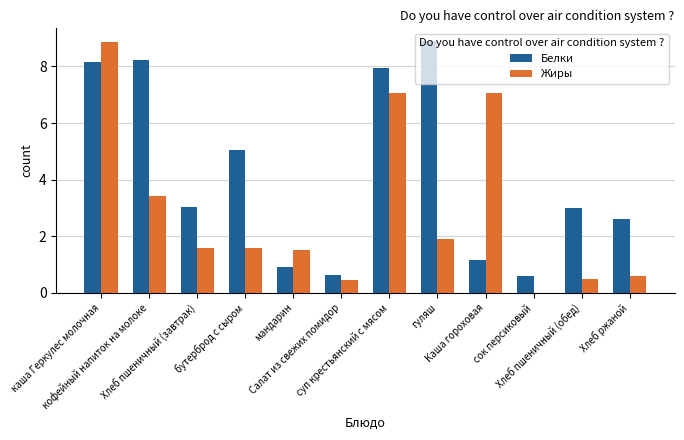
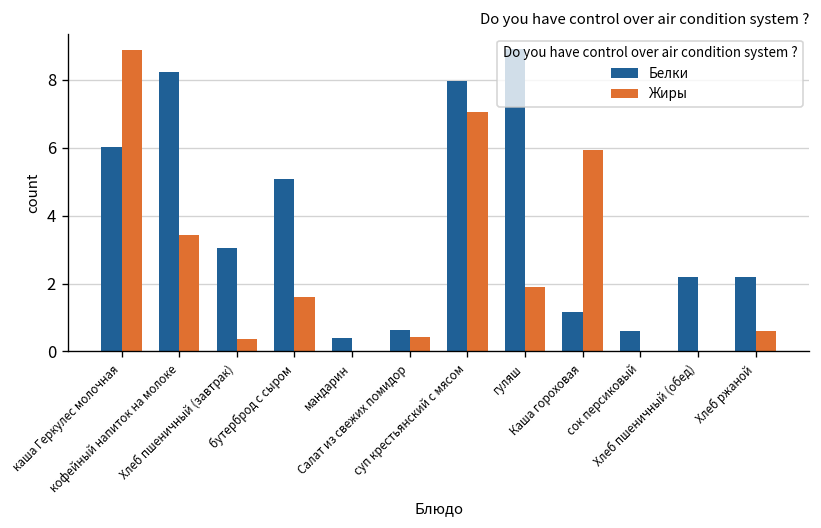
  {
    "Белки": {
-     "каша Геркулес молочная": 8.2,
+     "каша Геркулес молочная": 6.0,
      "кофейный напиток на молоке": 8.2,
      "Хлеб пшеничный (завтрак)": 3.0,
      "бутерброд с сыром": 5.1,
-     "мандарин": 0.9,
+     "мандарин": 0.4,
      "Салат из свежих помидор": 0.6,
      "суп крестьянский с мясом": 8.0,
      "Каша гороховая": 1.2,
      "сок персиковый": 0.6,
-     "Хлеб пшеничный (обед)": 3.0,
-     "Хлеб ржаной": 2.6
+     "Хлеб пшеничный (обед)": 2.2,
+     "Хлеб ржаной": 2.2
    },
    "Жиры": {
      "каша Геркулес молочная": 8.9,
      "кофейный напиток на молоке": 3.4,
-     "Хлеб пшеничный (завтрак)": 1.6,
+     "Хлеб пшеничный (завтрак)": 0.4,
      "бутерброд с сыром": 1.6,
-     "мандарин": 1.5,
+     "мандарин": 0.0,
      "Салат из свежих помидор": 0.4,
      "суп крестьянский с мясом": 7.1,
      "гуляш": 1.9,
-     "Каша гороховая": 7.1,
+     "Каша гороховая": 5.9,
      "сок персиковый": 0.0,
-     "Хлеб пшеничный (обед)": 0.5,
+     "Хлеб пшеничный (обед)": 0.0,
      "Хлеб ржаной": 0.6
    }
  }
